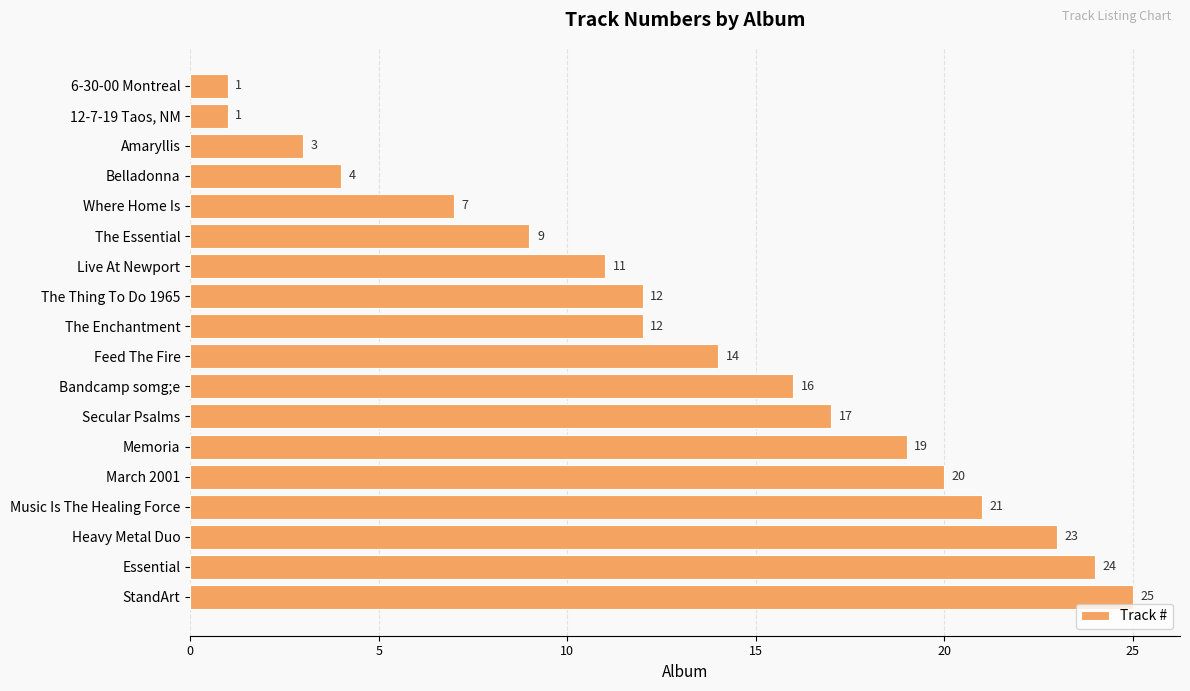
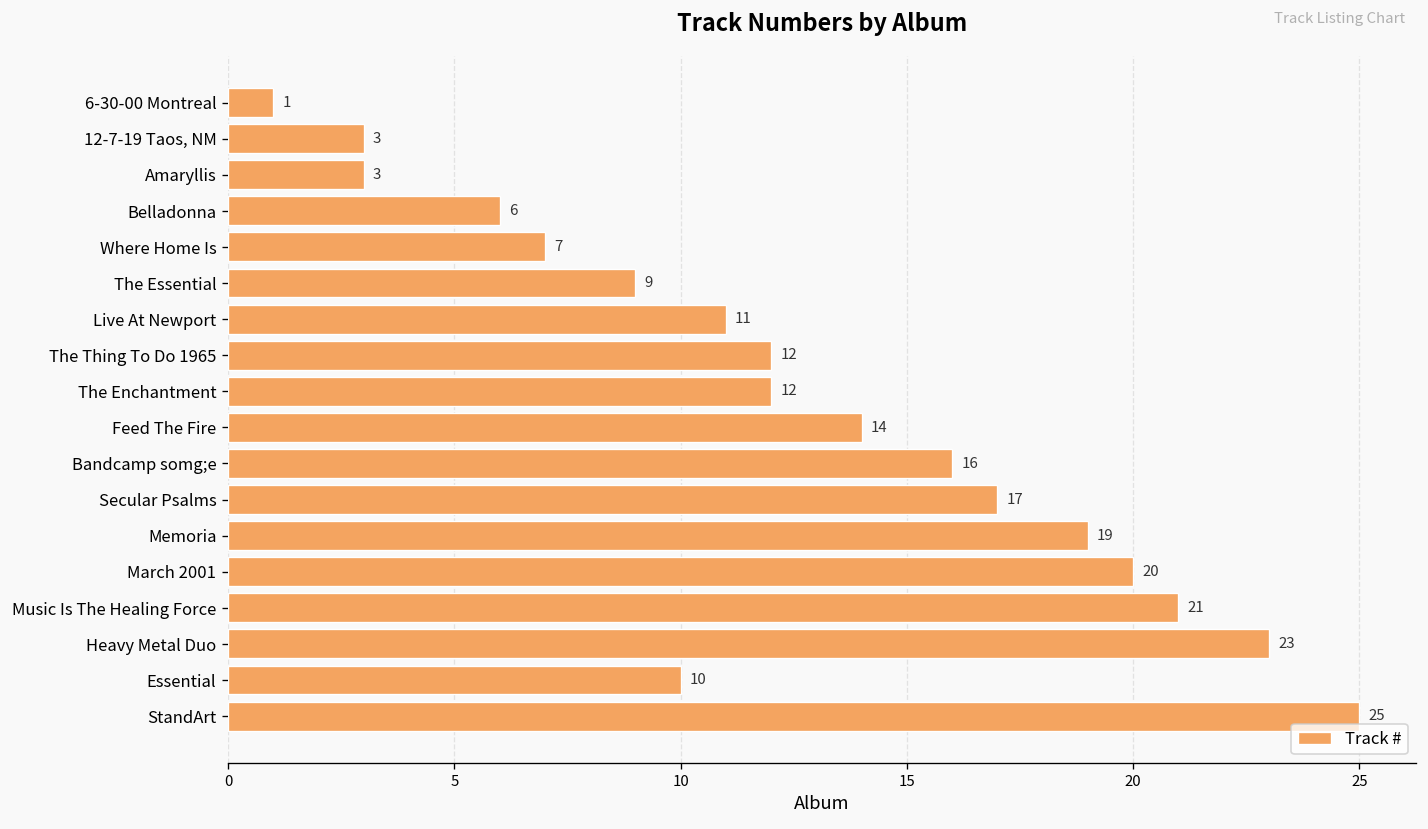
  {
    "6-30-00 Montreal": 1,
-   "12-7-19 Taos, NM": 1,
+   "12-7-19 Taos, NM": 3,
    "Amaryllis": 3,
-   "Belladonna": 4,
+   "Belladonna": 6,
    "Where Home Is": 7,
    "The Essential": 9,
    "Live At Newport": 11,
    "The Thing To Do 1965": 12,
    "The Enchantment": 12,
    "Feed The Fire": 14,
    "Bandcamp somg;e": 16,
    "Secular Psalms": 17,
    "Memoria": 19,
    "March 2001": 20,
    "Music Is The Healing Force": 21,
    "Heavy Metal Duo": 23,
-   "Essential": 24,
+   "Essential": 10,
    "StandArt": 25
  }
